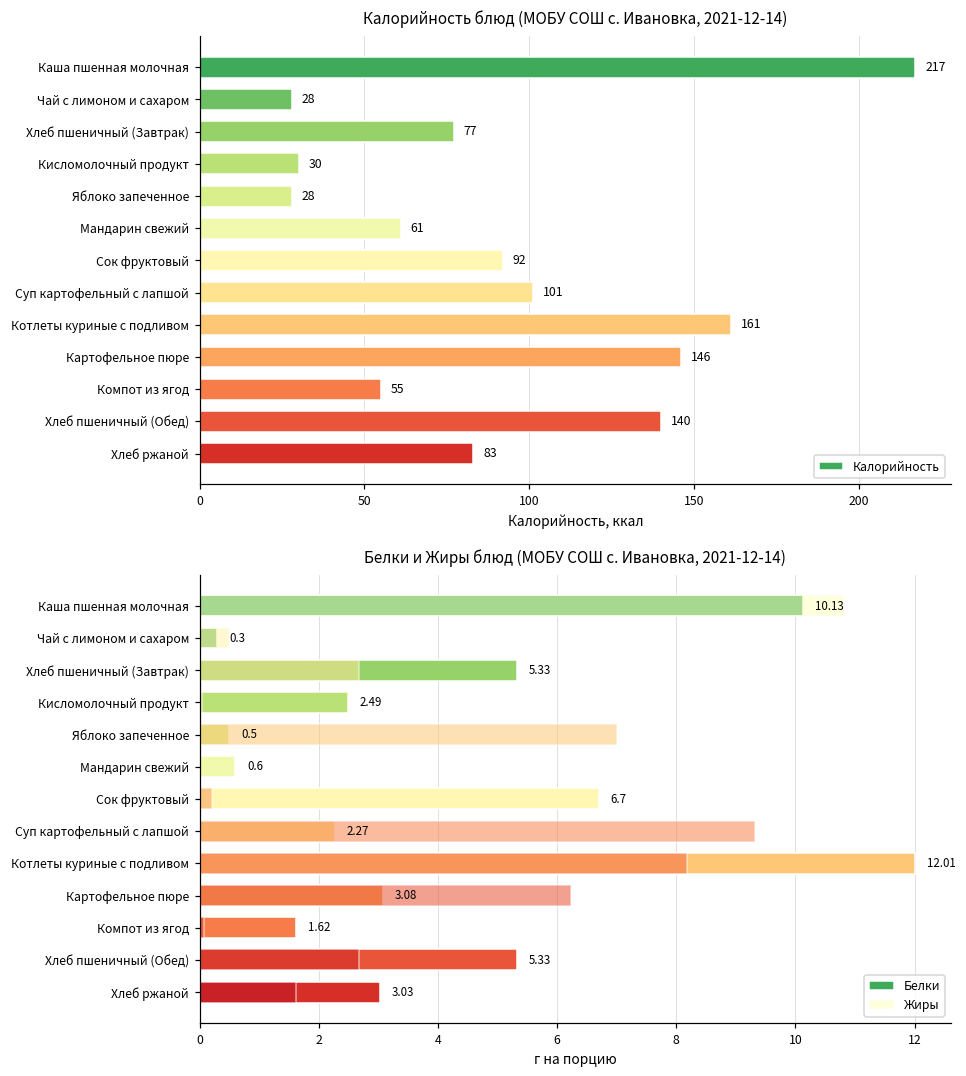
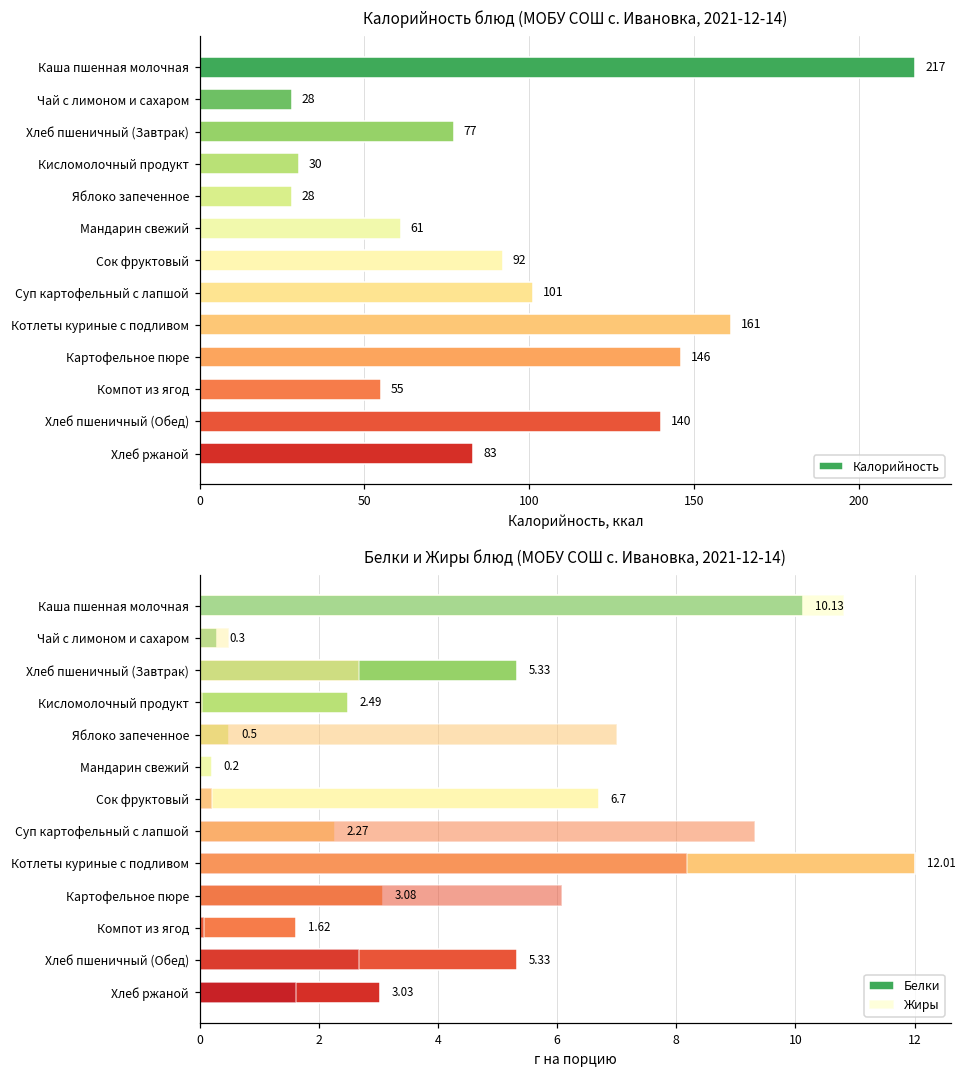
  {
    "Калорийность блюд (МОБУ СОШ с. Ивановка, 2021-12-14)": {
      "Каша пшенная молочная": 217,
      "Чай с лимоном и сахаром": 28,
      "Хлеб пшеничный (Завтрак)": 77,
      "Кисломолочный продукт": 30,
      "Яблоко запеченное": 28,
      "Мандарин свежий": 61,
      "Сок фруктовый": 92,
      "Суп картофельный с лапшой": 101,
      "Котлеты куриные с подливом": 161,
      "Картофельное пюре": 146,
      "Компот из ягод": 55,
      "Хлеб пшеничный (Обед)": 140,
      "Хлеб ржаной": 83
    },
    "Белки и Жиры блюд (МОБУ СОШ с. Ивановка, 2021-12-14)": {
      "Белки": {
        "Хлеб пшеничный (Завтрак)": 5.33,
        "Кисломолочный продукт": 2.49,
-       "Мандарин свежий": 0.6,
+       "Мандарин свежий": 0.2,
        "Сок фруктовый": 6.7,
        "Котлеты куриные с подливом": 12.01,
        "Компот из ягод": 1.62,
        "Хлеб пшеничный (Обед)": 5.33,
        "Хлеб ржаной": 3.03
      },
      "Жиры": {
        "Мандарин свежий": 0.0,
-       "Картофельное пюре": 6.2
+       "Картофельное пюре": 6.1
      }
    }
  }
